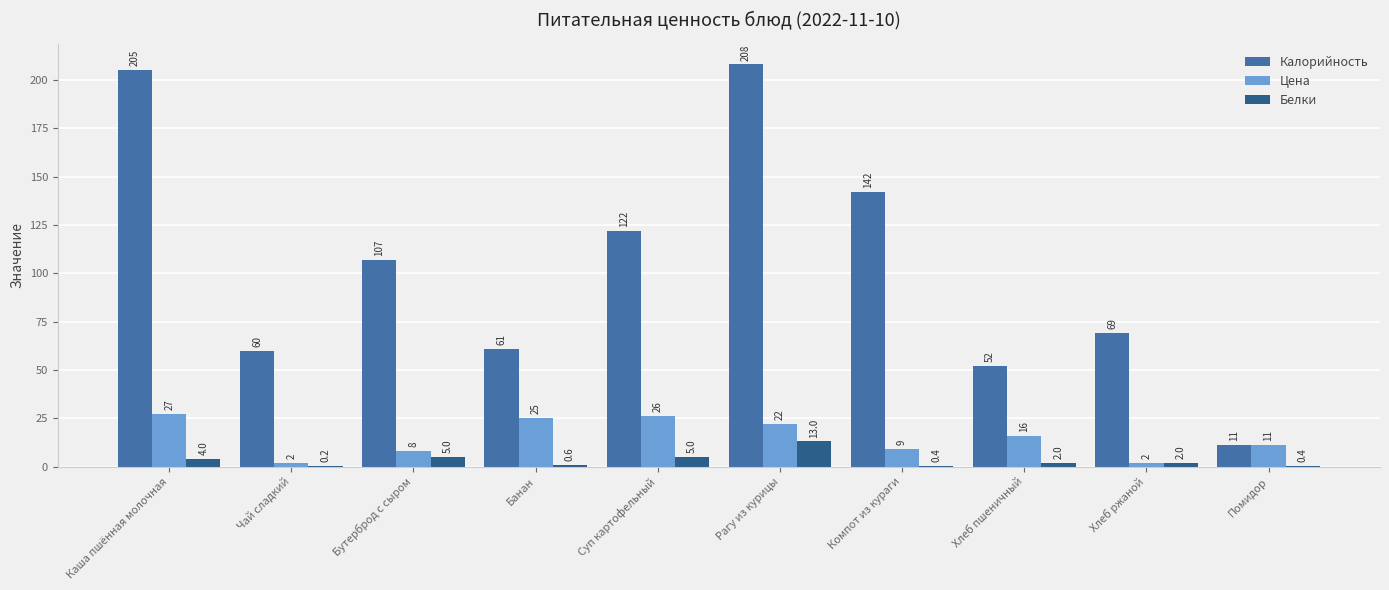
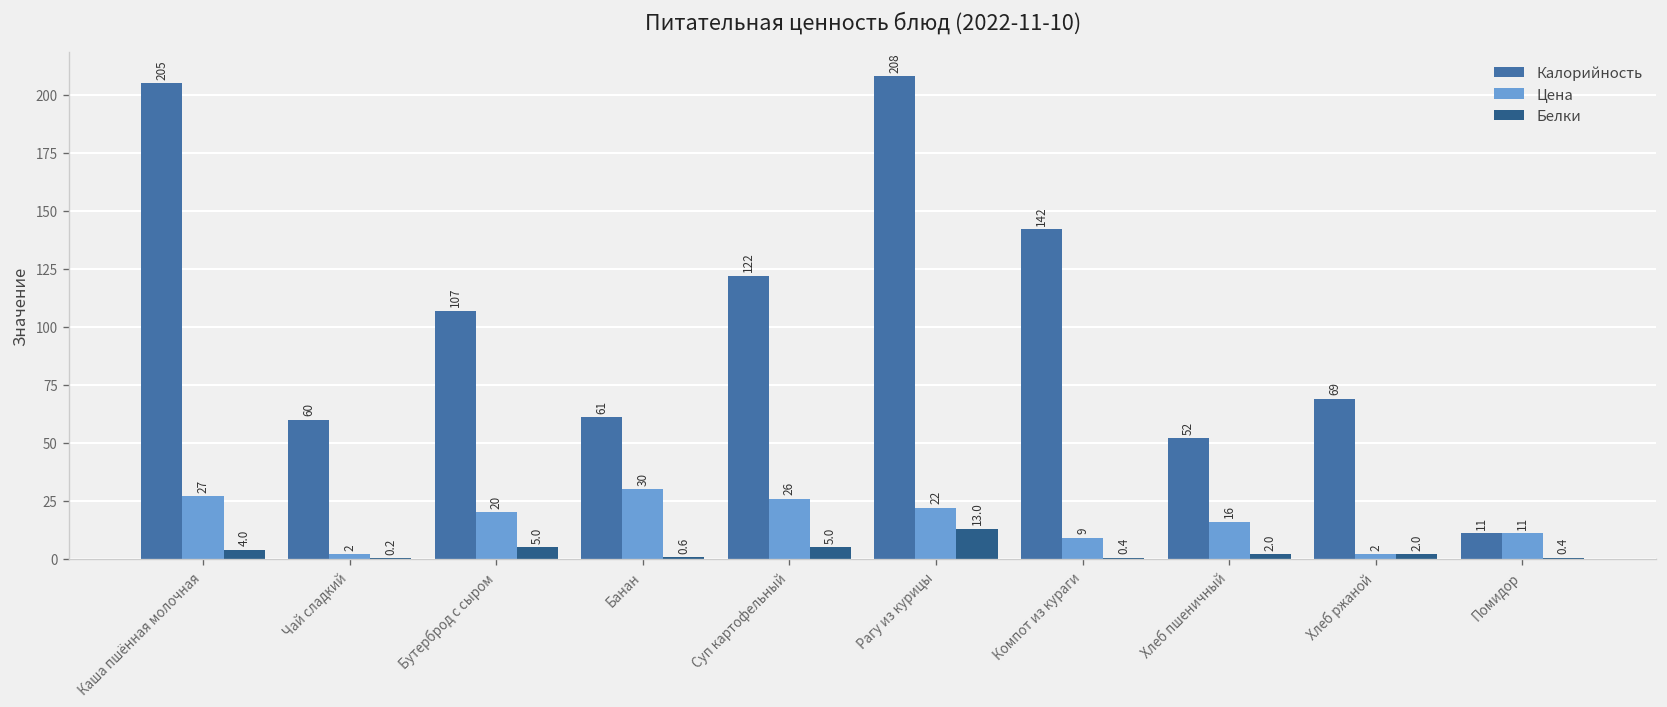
  {
    "Цена": {
      "Каша пшённая молочная": 27,
      "Чай сладкий": 2,
-     "Бутерброд с сыром": 8,
-     "Банан": 25,
+     "Бутерброд с сыром": 20,
+     "Банан": 30,
      "Суп картофельный": 26,
      "Рагу из курицы": 22,
      "Компот из кураги": 9,
      "Хлеб пшеничный": 16,
      "Хлеб ржаной": 2,
      "Помидор": 11
    }
  }
